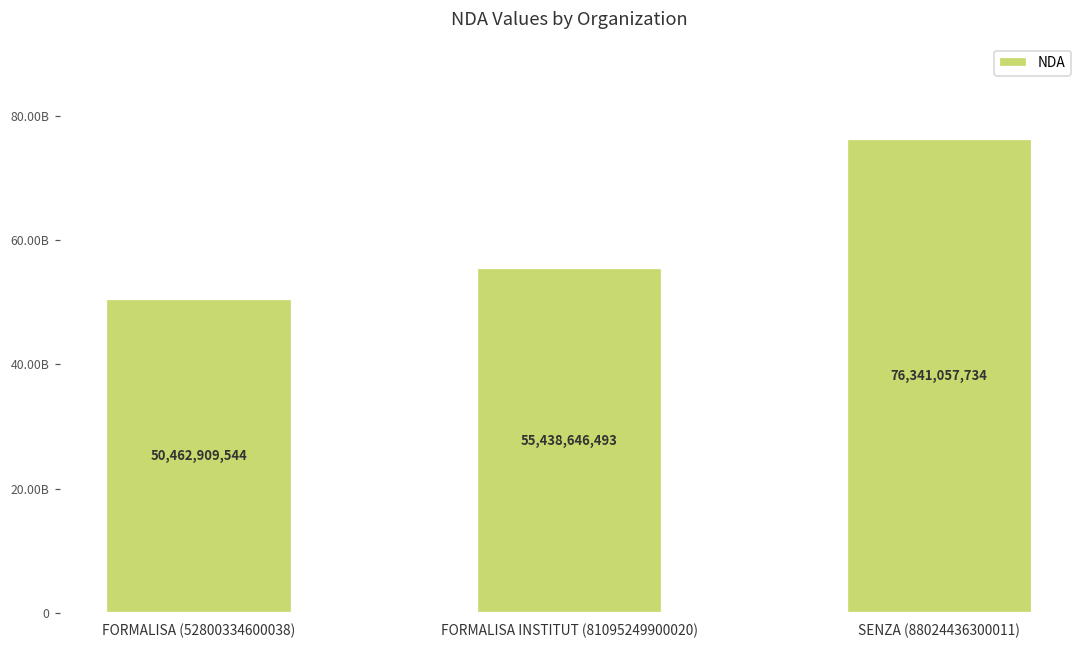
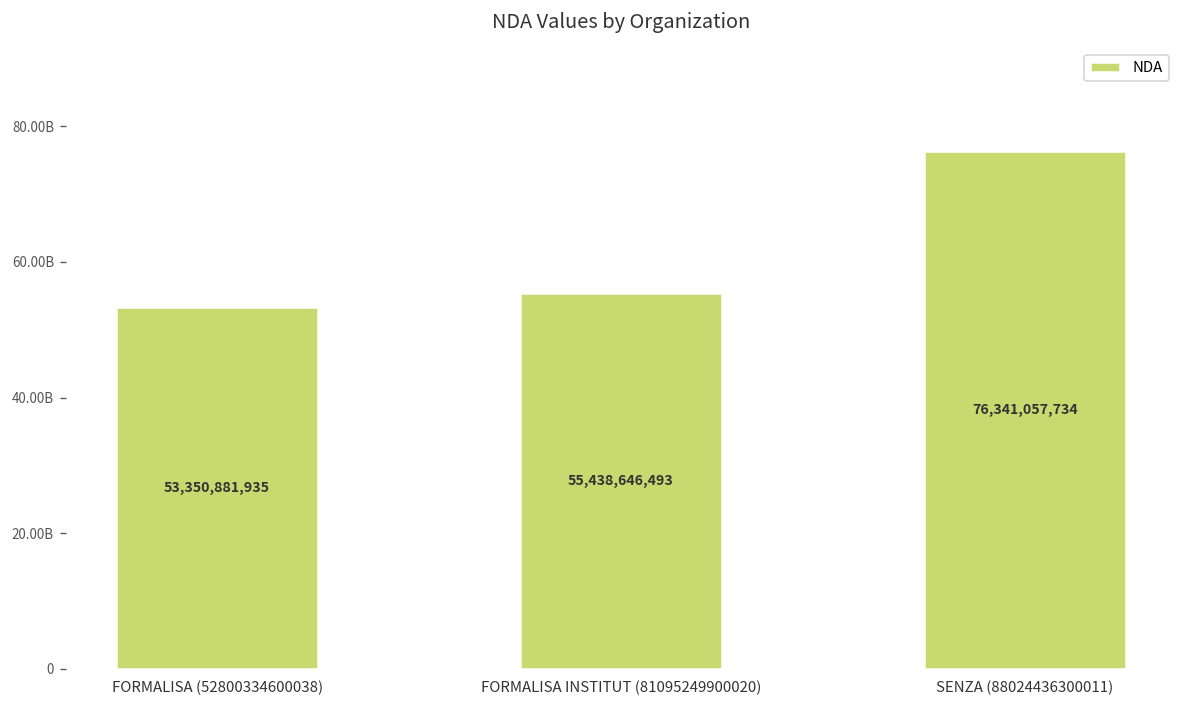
  {
-   "FORMALISA (52800334600038)": "50,462,909,544",
+   "FORMALISA (52800334600038)": "53,350,881,935",
    "FORMALISA INSTITUT (81095249900020)": "55,438,646,493",
    "SENZA (88024436300011)": "76,341,057,734"
  }
